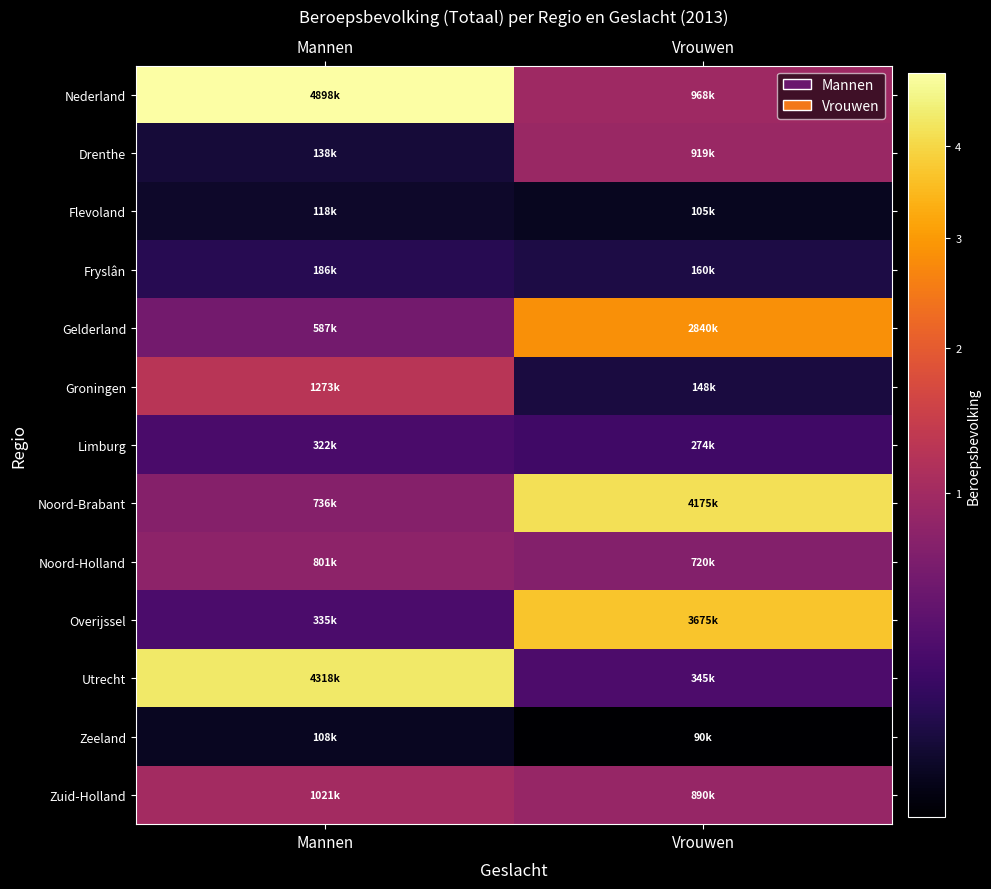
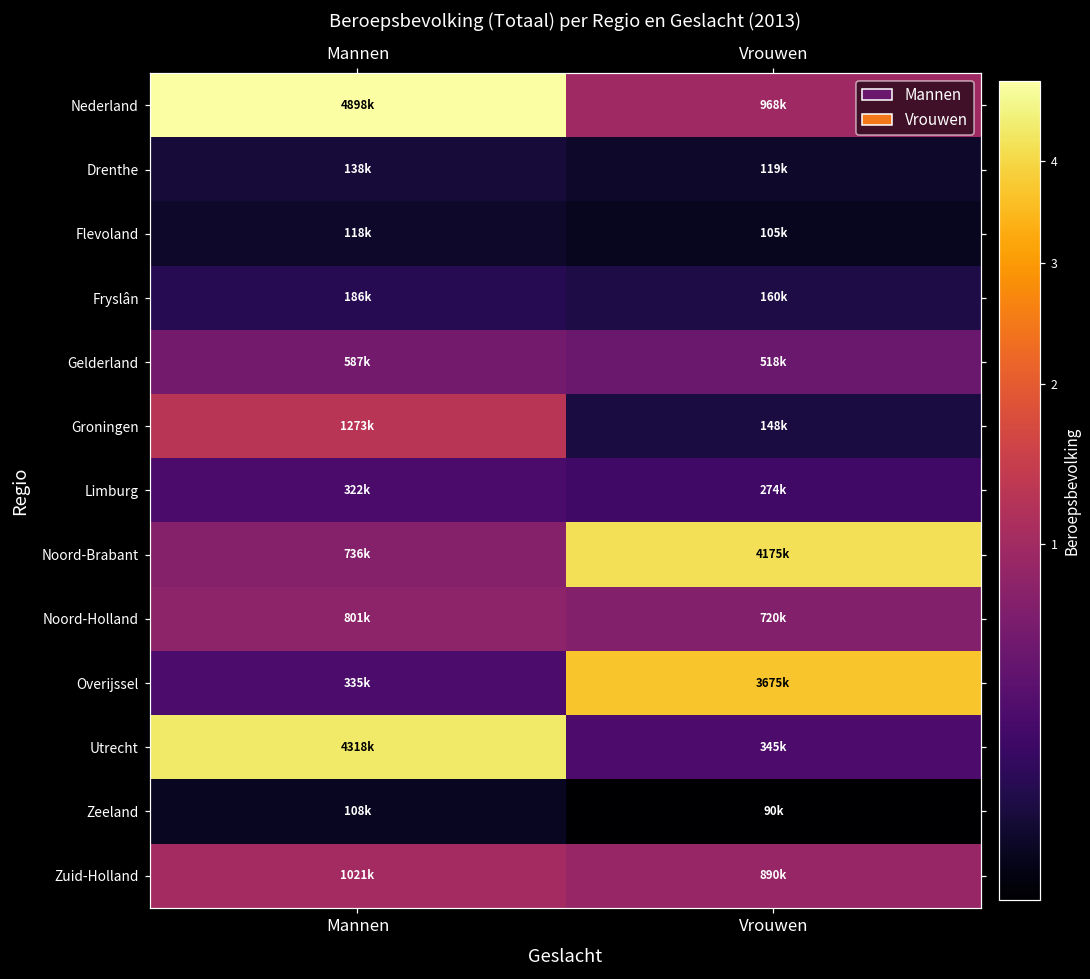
  {
    "Nederland": {
      "Mannen": "4898k",
      "Vrouwen": "968k"
    },
    "Drenthe": {
      "Mannen": "138k",
-     "Vrouwen": "919k"
+     "Vrouwen": "119k"
    },
    "Flevoland": {
      "Mannen": "118k",
      "Vrouwen": "105k"
    },
    "Fryslân": {
      "Mannen": "186k",
      "Vrouwen": "160k"
    },
    "Gelderland": {
      "Mannen": "587k",
-     "Vrouwen": "2840k"
+     "Vrouwen": "518k"
    },
    "Groningen": {
      "Mannen": "1273k",
      "Vrouwen": "148k"
    },
    "Limburg": {
      "Mannen": "322k",
      "Vrouwen": "274k"
    },
    "Noord-Brabant": {
      "Mannen": "736k",
      "Vrouwen": "4175k"
    },
    "Noord-Holland": {
      "Mannen": "801k",
      "Vrouwen": "720k"
    },
    "Overijssel": {
      "Mannen": "335k",
      "Vrouwen": "3675k"
    },
    "Utrecht": {
      "Mannen": "4318k",
      "Vrouwen": "345k"
    },
    "Zeeland": {
      "Mannen": "108k",
      "Vrouwen": "90k"
    },
    "Zuid-Holland": {
      "Mannen": "1021k",
      "Vrouwen": "890k"
    }
  }
